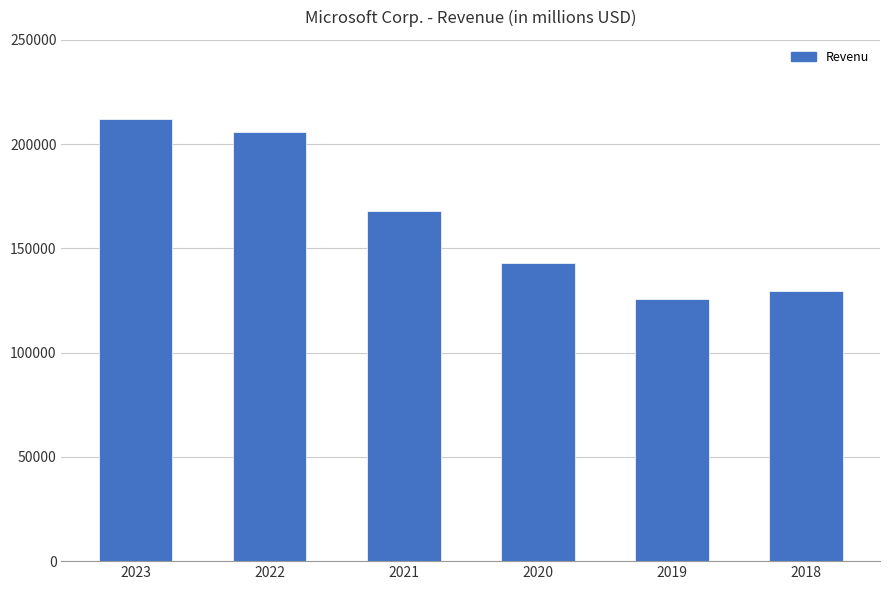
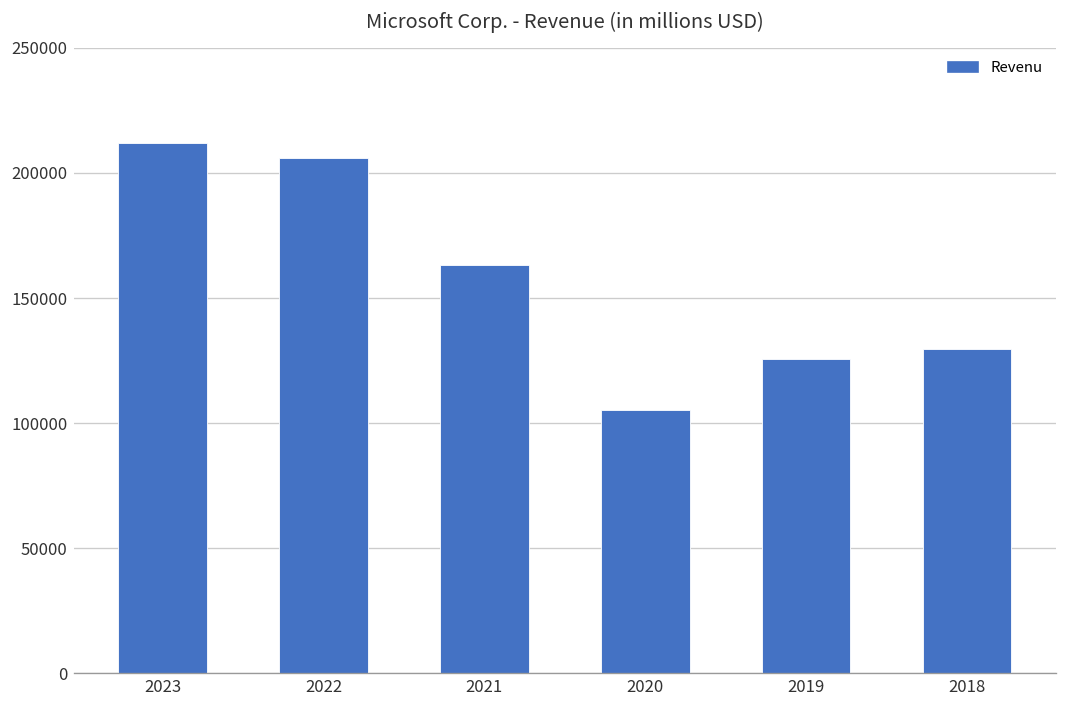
  {
    "2023": 212000,
    "2022": 206000,
-   "2021": 168000,
-   "2020": 143000,
+   "2021": 163000,
+   "2020": 105000,
    "2019": 126000,
    "2018": 130000
  }
